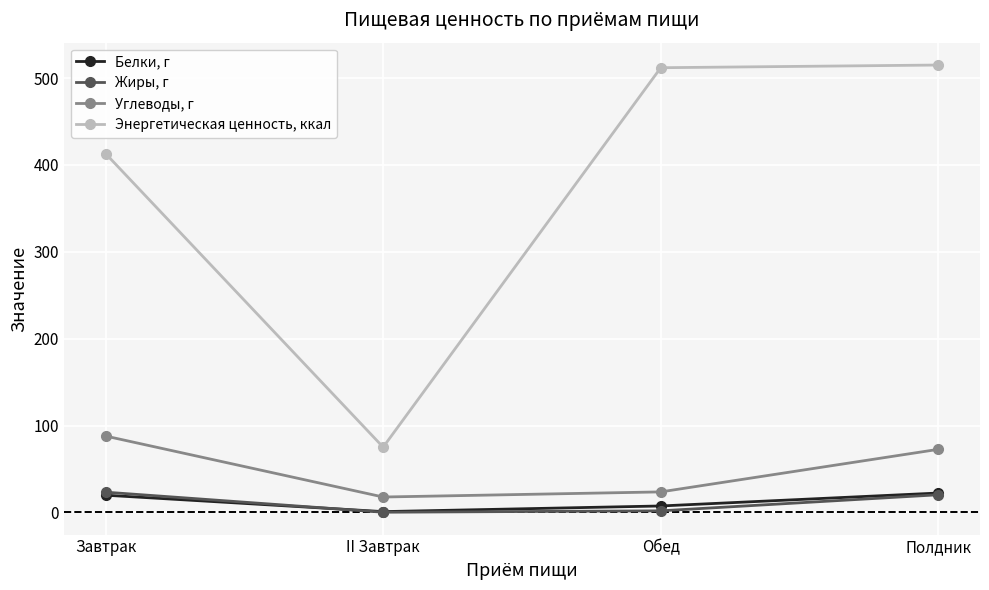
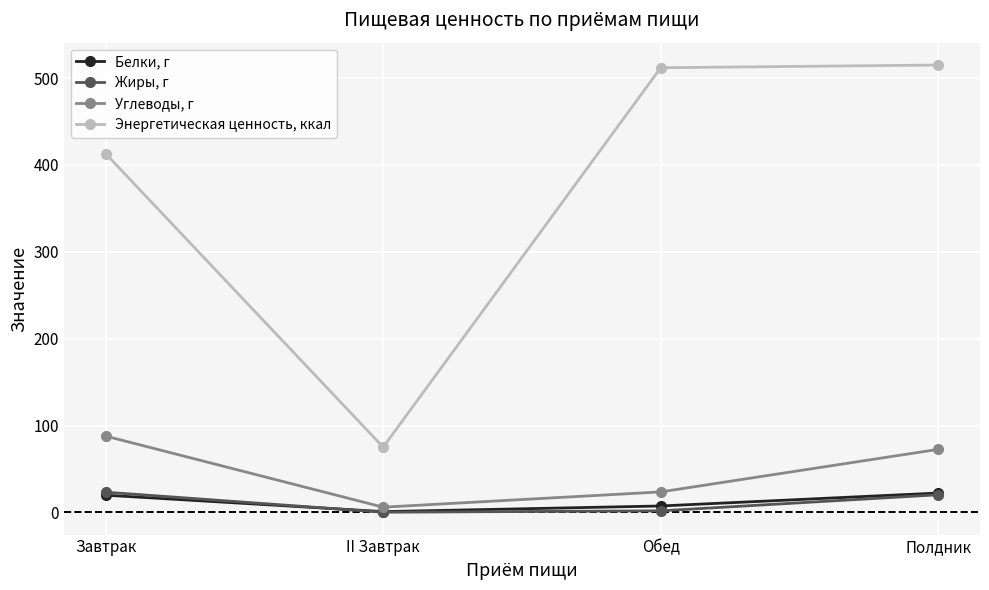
  {
    "Белки, г": {
      "Завтрак": 20,
      "Обед": 10
    },
    "Жиры, г": {
      "Завтрак": 20,
      "Обед": 0
    },
    "Углеводы, г": {
      "Завтрак": 90,
-     "II Завтрак": 20,
+     "II Завтрак": 10,
      "Обед": 20,
      "Полдник": 70
    },
    "Энергетическая ценность, ккал": {
      "Завтрак": 410,
      "II Завтрак": 80,
      "Обед": 510,
      "Полдник": 520
    }
  }
